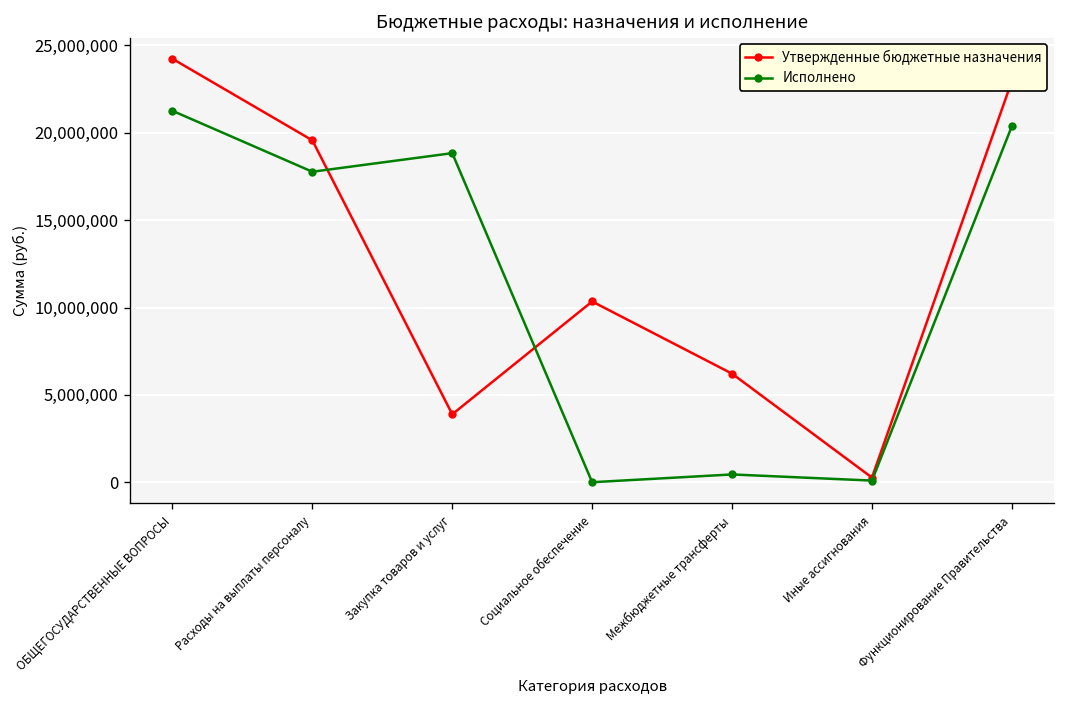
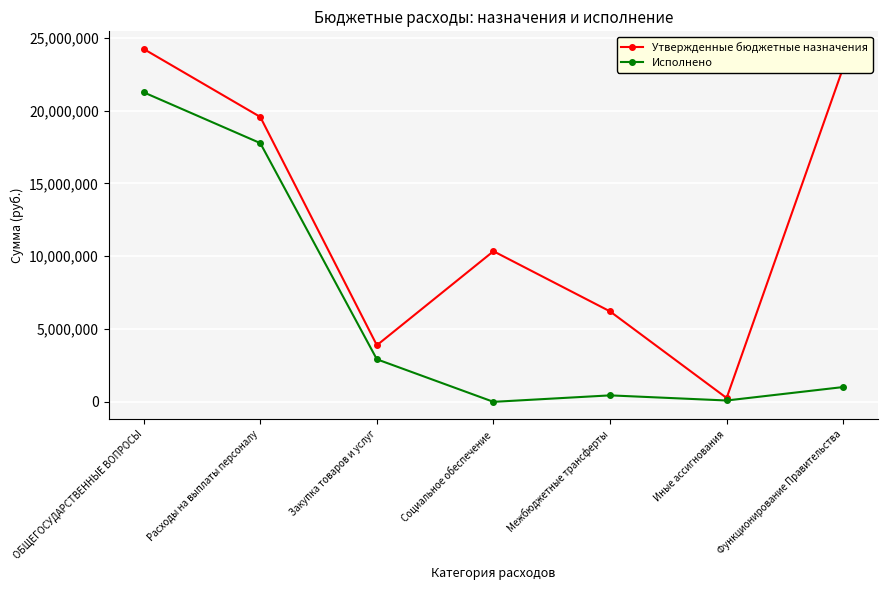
  {
    "Утвержденные бюджетные назначения": {
      "ОБЩЕГОСУДАРСТВЕННЫЕ ВОПРОСЫ": "24,200,000",
      "Расходы на выплаты персоналу": "19,600,000",
      "Закупка товаров и услуг": "3,900,000",
      "Социальное обеспечение": "10,300,000",
      "Межбюджетные трансферты": "6,200,000"
    },
    "Исполнено": {
      "ОБЩЕГОСУДАРСТВЕННЫЕ ВОПРОСЫ": "21,300,000",
      "Расходы на выплаты персоналу": "17,800,000",
-     "Закупка товаров и услуг": "18,800,000",
+     "Закупка товаров и услуг": "2,900,000",
      "Социальное обеспечение": "0",
      "Межбюджетные трансферты": "500,000",
-     "Функционирование Правительства": "20,400,000"
+     "Функционирование Правительства": "1,000,000"
    }
  }
